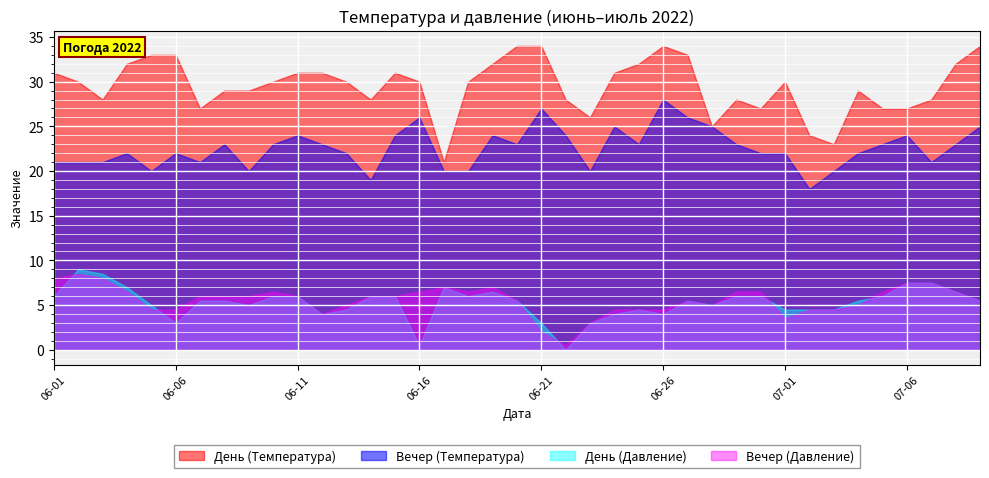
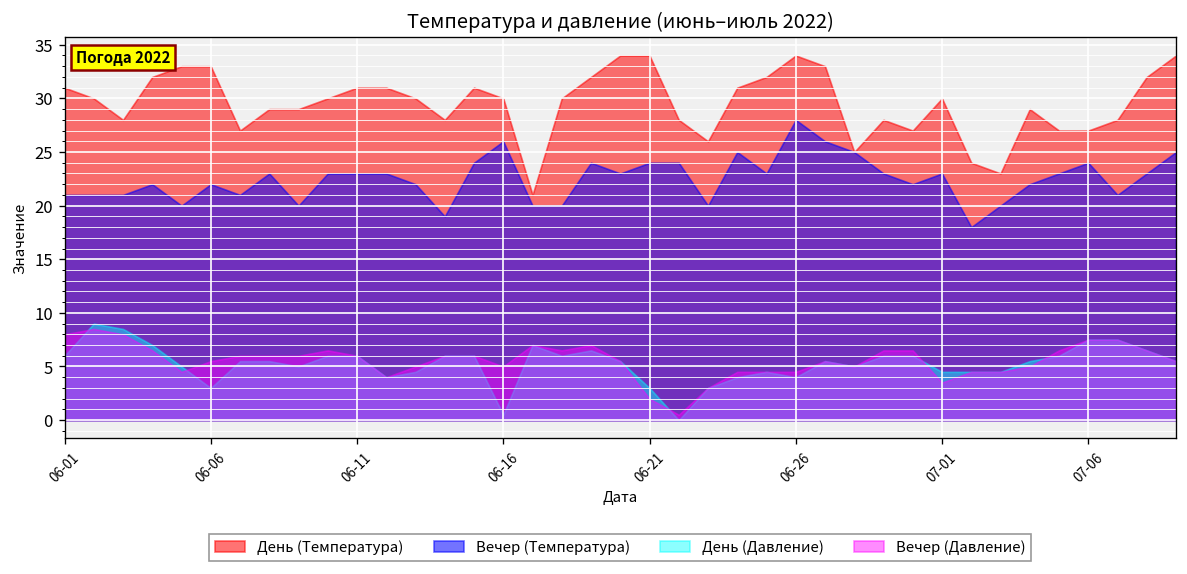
  {
    "День (Температура)": {
      "06-01": 31,
      "06-06": 33,
      "06-11": 31,
      "06-16": 30,
      "06-21": 34,
      "06-26": 34,
      "07-01": 30,
      "07-06": 27
    },
    "Вечер (Температура)": {
      "06-01": 21,
      "06-06": 22,
-     "06-11": 24,
+     "06-11": 23,
      "06-16": 26,
-     "06-21": 27,
+     "06-21": 24,
      "06-26": 28,
-     "07-01": 22,
+     "07-01": 23,
      "07-06": 24
    },
    "День (Давление)": {
      "06-01": 6,
      "06-06": 3,
      "06-16": 1,
      "06-21": 3,
      "06-26": 4,
      "07-01": 5
    },
    "Вечер (Давление)": {
      "06-01": 8,
-     "06-06": 5,
-     "06-16": 7,
+     "06-06": 6,
+     "06-16": 5,
      "06-21": 2,
      "06-26": 5,
      "07-01": 4
    }
  }
